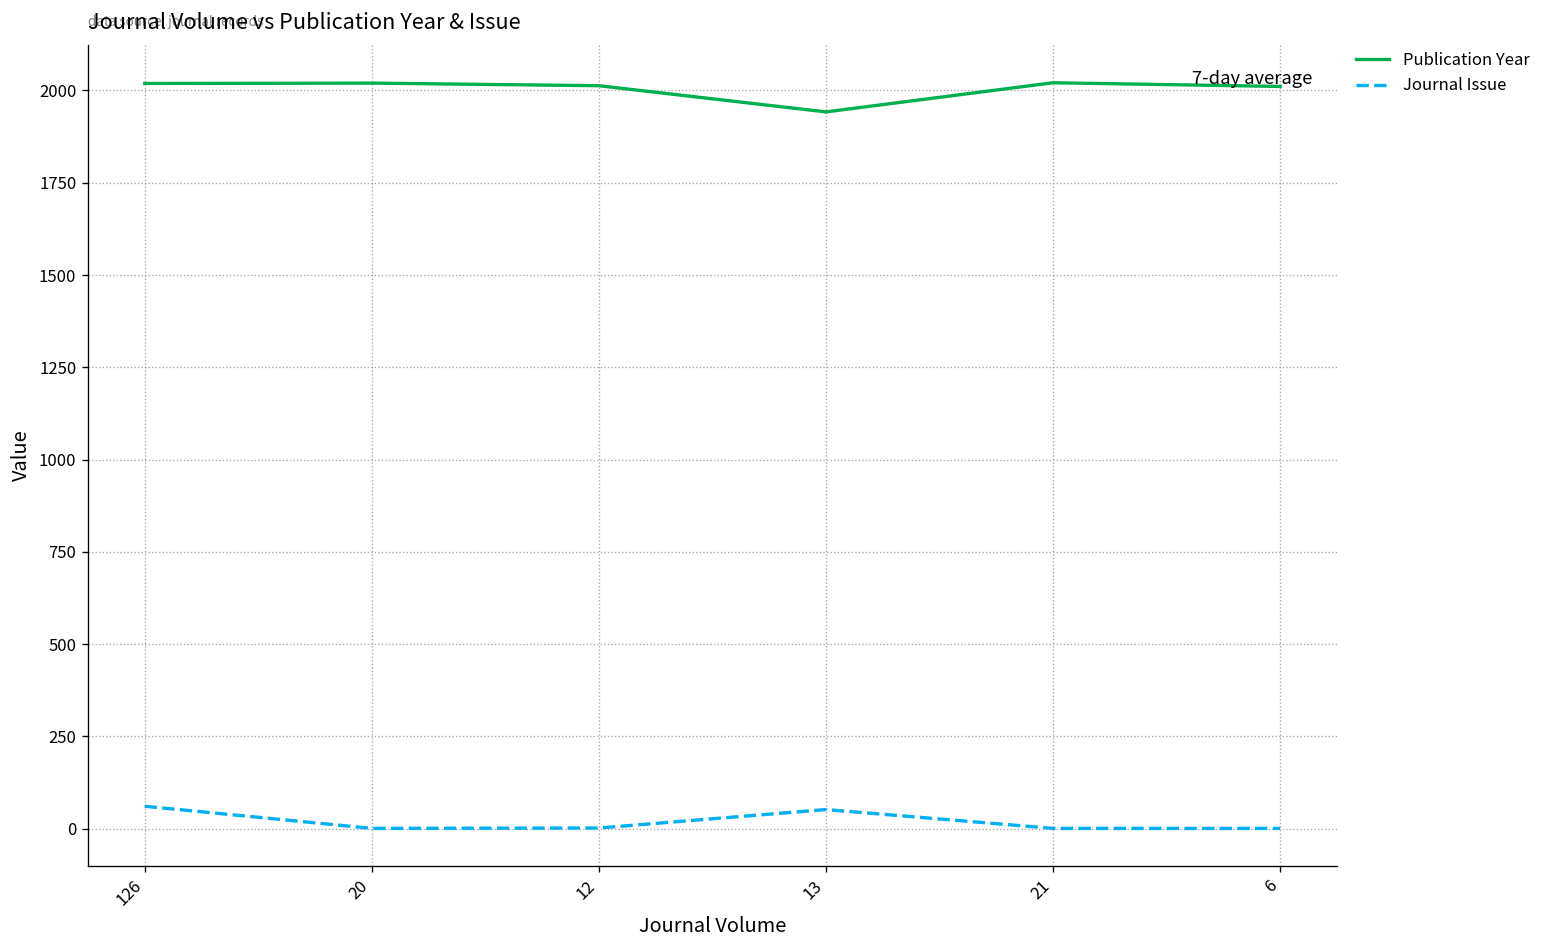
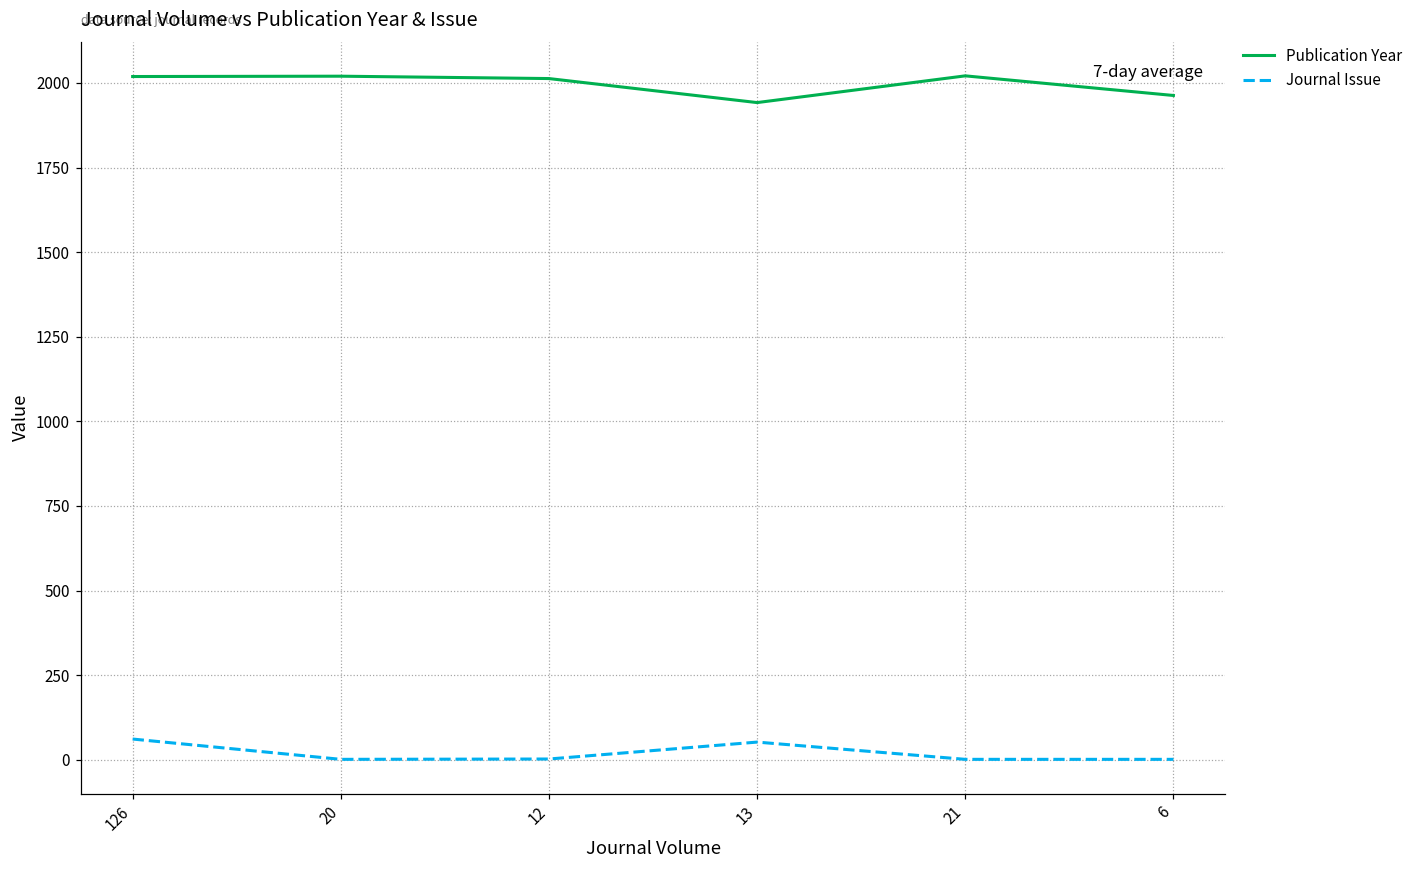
  {
    "Publication Year": {
      "126": 2020,
      "20": 2020,
      "12": 2010,
      "13": 1940,
      "21": 2020,
-     "6": 2010
+     "6": 1960
    },
    "Journal Issue": {
      "126": 60,
      "20": 0,
      "12": 0,
      "13": 50,
      "21": 0,
      "6": 0
    }
  }
